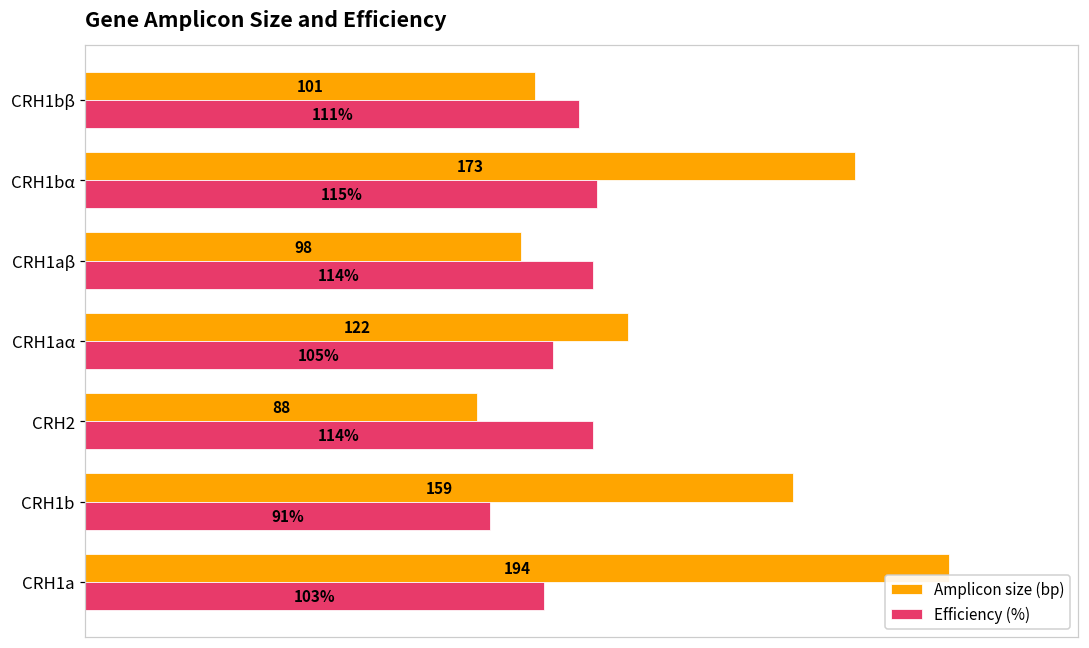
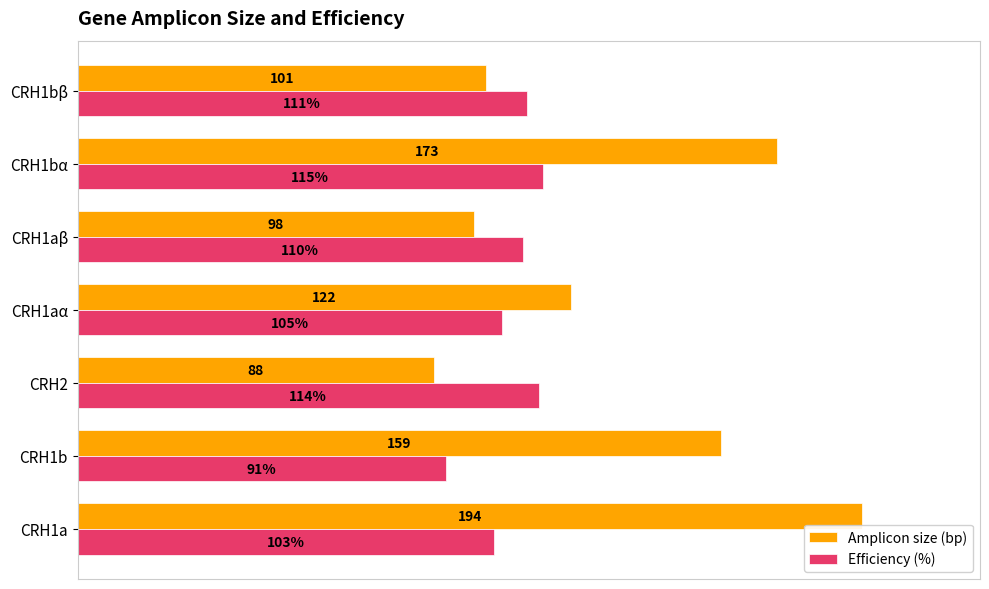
  {
    "Amplicon size (bp)": {
      "CRH1bβ": "101",
      "CRH1bα": "173",
      "CRH1aβ": "98",
      "CRH1aα": "122",
      "CRH2": "88",
      "CRH1b": "159",
      "CRH1a": "194"
    },
    "Efficiency (%)": {
      "CRH1bβ": "111%",
      "CRH1bα": "115%",
-     "CRH1aβ": "114%",
+     "CRH1aβ": "110%",
      "CRH1aα": "105%",
      "CRH2": "114%",
      "CRH1b": "91%",
      "CRH1a": "103%"
    }
  }
